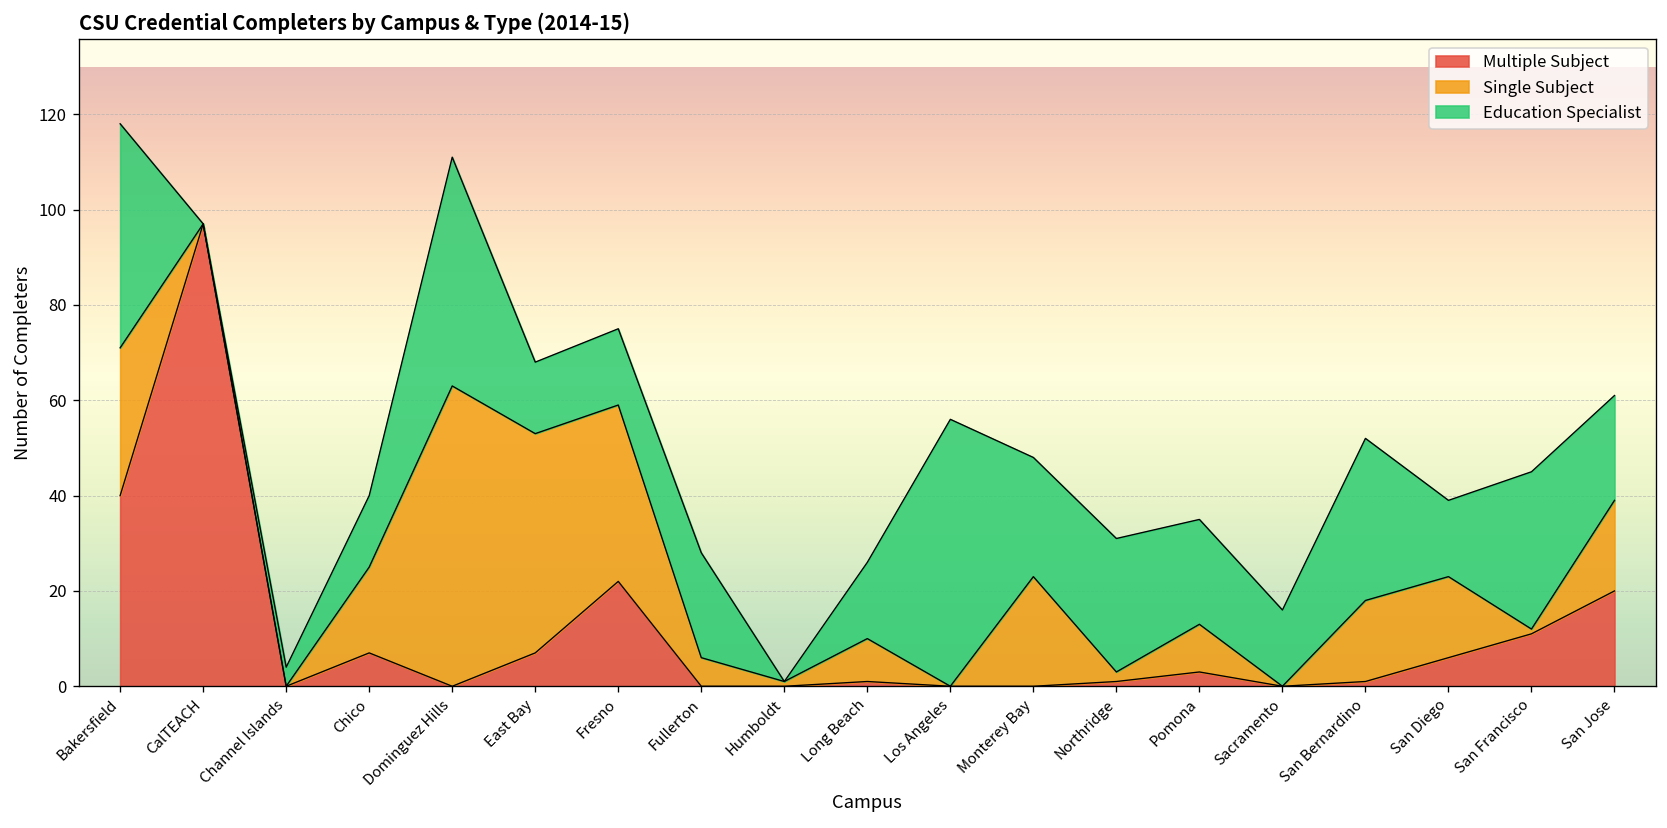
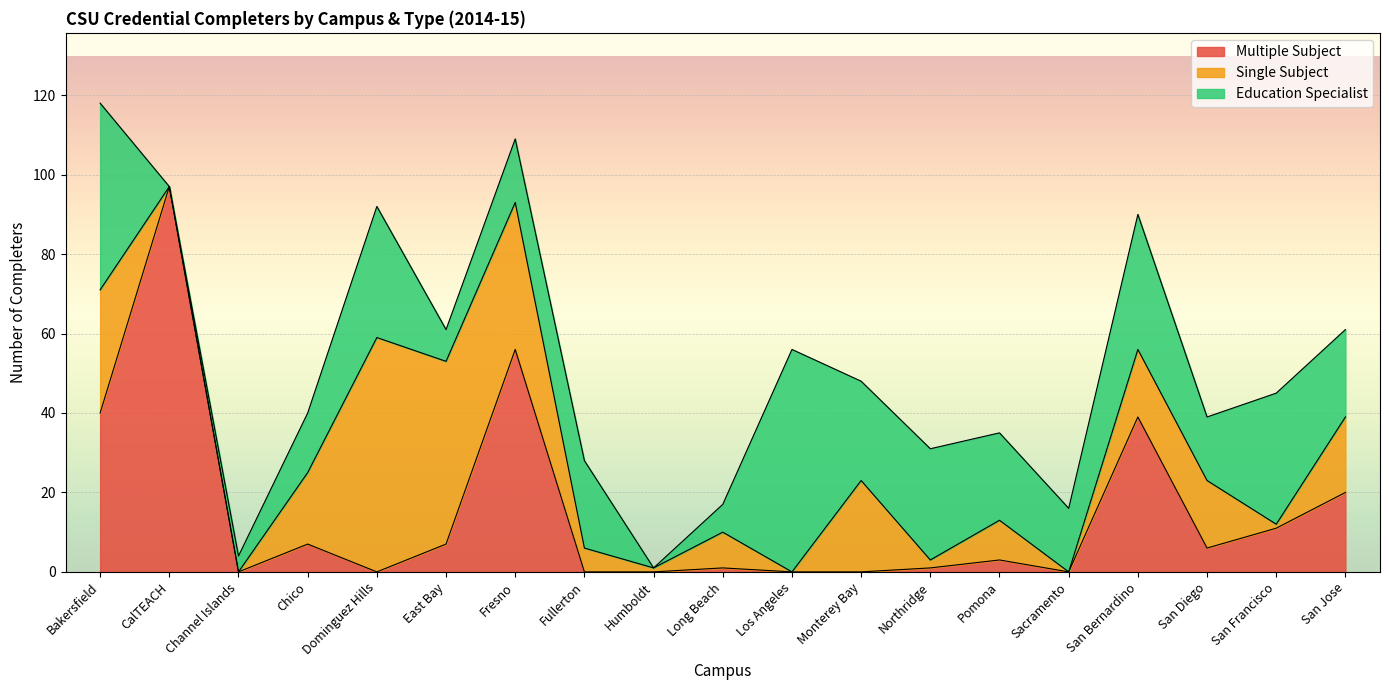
  {
    "Multiple Subject": {
      "Bakersfield": 40,
      "Chico": 7,
      "Dominguez Hills": 0,
      "East Bay": 7,
-     "Fresno": 22,
+     "Fresno": 56,
      "Fullerton": 0,
      "Humboldt": 0,
      "Long Beach": 1,
      "Monterey Bay": 0,
      "Northridge": 1,
      "Pomona": 3,
-     "San Bernardino": 1,
+     "San Bernardino": 39,
      "San Diego": 6,
      "San Francisco": 11,
      "San Jose": 20
    },
    "Single Subject": {
      "Bakersfield": 31,
      "Chico": 18,
-     "Dominguez Hills": 63,
+     "Dominguez Hills": 59,
      "East Bay": 46,
      "Fresno": 37,
      "Fullerton": 6,
      "Long Beach": 9,
      "Monterey Bay": 23,
      "Northridge": 2,
      "Pomona": 10,
      "San Bernardino": 17,
      "San Diego": 17,
      "San Francisco": 1,
      "San Jose": 19
    },
    "Education Specialist": {
      "Bakersfield": 47,
      "Channel Islands": 4,
      "Chico": 15,
-     "Dominguez Hills": 48,
-     "East Bay": 15,
+     "Dominguez Hills": 33,
+     "East Bay": 8,
      "Fresno": 16,
      "Fullerton": 22,
-     "Long Beach": 16,
+     "Long Beach": 7,
      "Los Angeles": 56,
      "Monterey Bay": 25,
      "Northridge": 28,
      "Pomona": 22,
      "Sacramento": 16,
      "San Bernardino": 34,
      "San Diego": 16,
      "San Francisco": 33,
      "San Jose": 22
    }
  }
